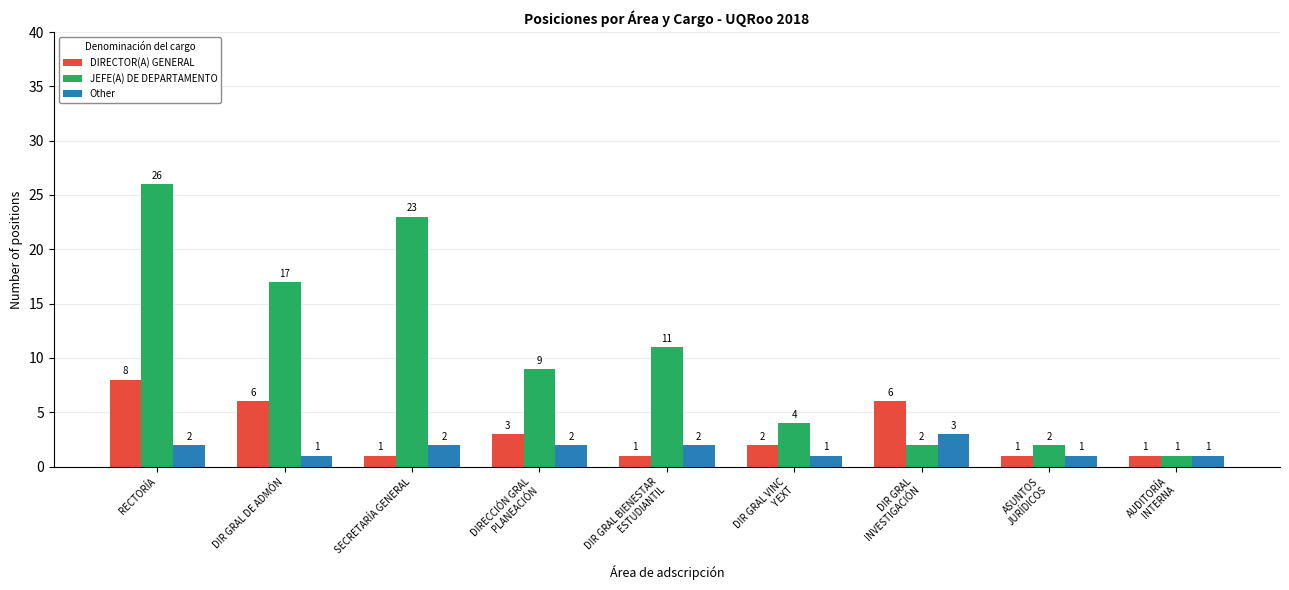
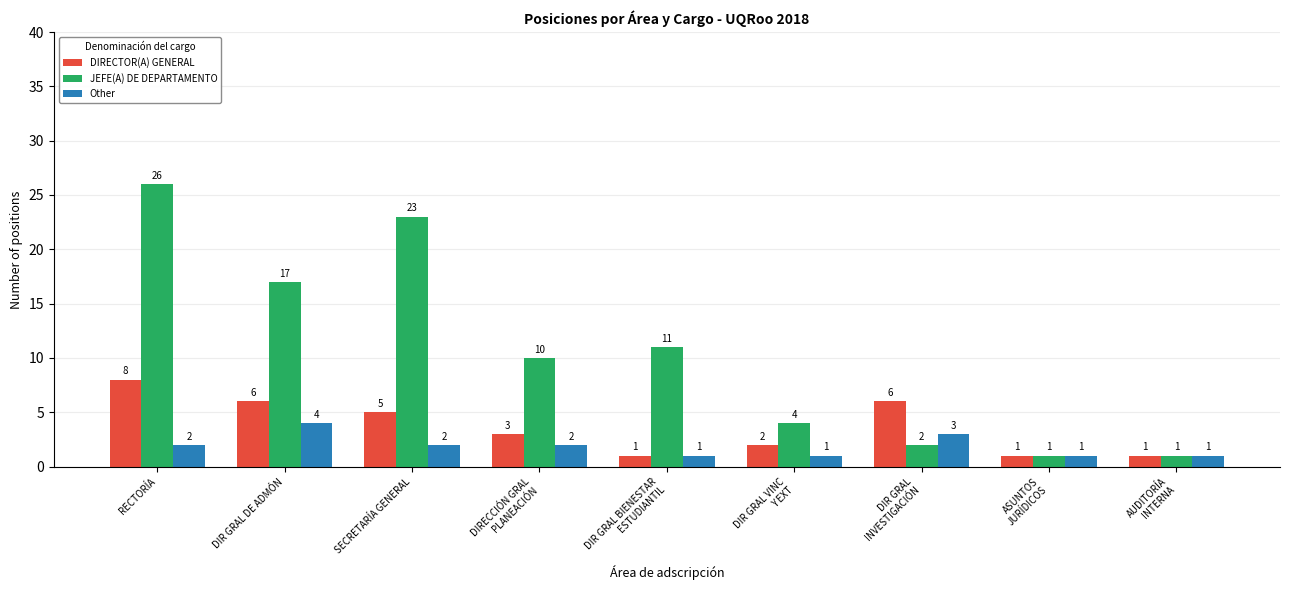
  {
    "DIRECTOR(A) GENERAL": {
      "RECTORÍA": 8,
      "DIR GRAL DE ADMÓN": 6,
-     "SECRETARÍA GENERAL": 1,
+     "SECRETARÍA GENERAL": 5,
      "DIRECCIÓN GRAL PLANEACIÓN": 3,
      "DIR GRAL BIENESTAR ESTUDIANTIL": 1,
      "DIR GRAL VINC Y EXT": 2,
      "DIR GRAL INVESTIGACIÓN": 6,
      "ASUNTOS JURÍDICOS": 1,
      "AUDITORÍA INTERNA": 1
    },
    "JEFE(A) DE DEPARTAMENTO": {
      "RECTORÍA": 26,
      "DIR GRAL DE ADMÓN": 17,
      "SECRETARÍA GENERAL": 23,
-     "DIRECCIÓN GRAL PLANEACIÓN": 9,
+     "DIRECCIÓN GRAL PLANEACIÓN": 10,
      "DIR GRAL BIENESTAR ESTUDIANTIL": 11,
      "DIR GRAL VINC Y EXT": 4,
      "DIR GRAL INVESTIGACIÓN": 2,
-     "ASUNTOS JURÍDICOS": 2,
+     "ASUNTOS JURÍDICOS": 1,
      "AUDITORÍA INTERNA": 1
    },
    "Other": {
      "RECTORÍA": 2,
-     "DIR GRAL DE ADMÓN": 1,
+     "DIR GRAL DE ADMÓN": 4,
      "SECRETARÍA GENERAL": 2,
      "DIRECCIÓN GRAL PLANEACIÓN": 2,
-     "DIR GRAL BIENESTAR ESTUDIANTIL": 2,
+     "DIR GRAL BIENESTAR ESTUDIANTIL": 1,
      "DIR GRAL VINC Y EXT": 1,
      "DIR GRAL INVESTIGACIÓN": 3,
      "ASUNTOS JURÍDICOS": 1,
      "AUDITORÍA INTERNA": 1
    }
  }
